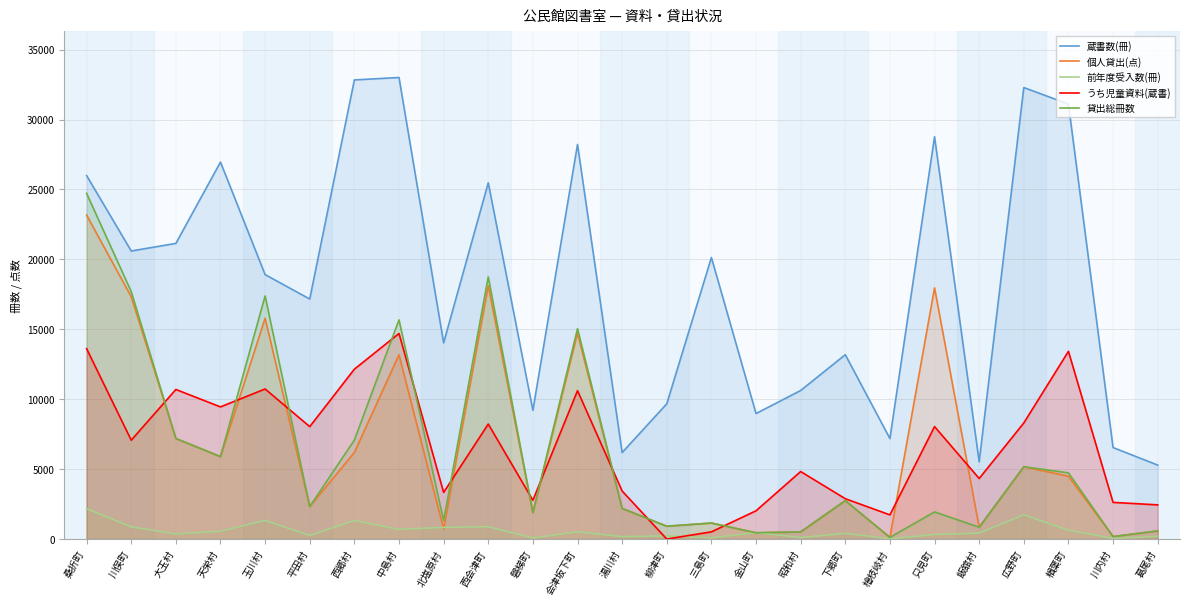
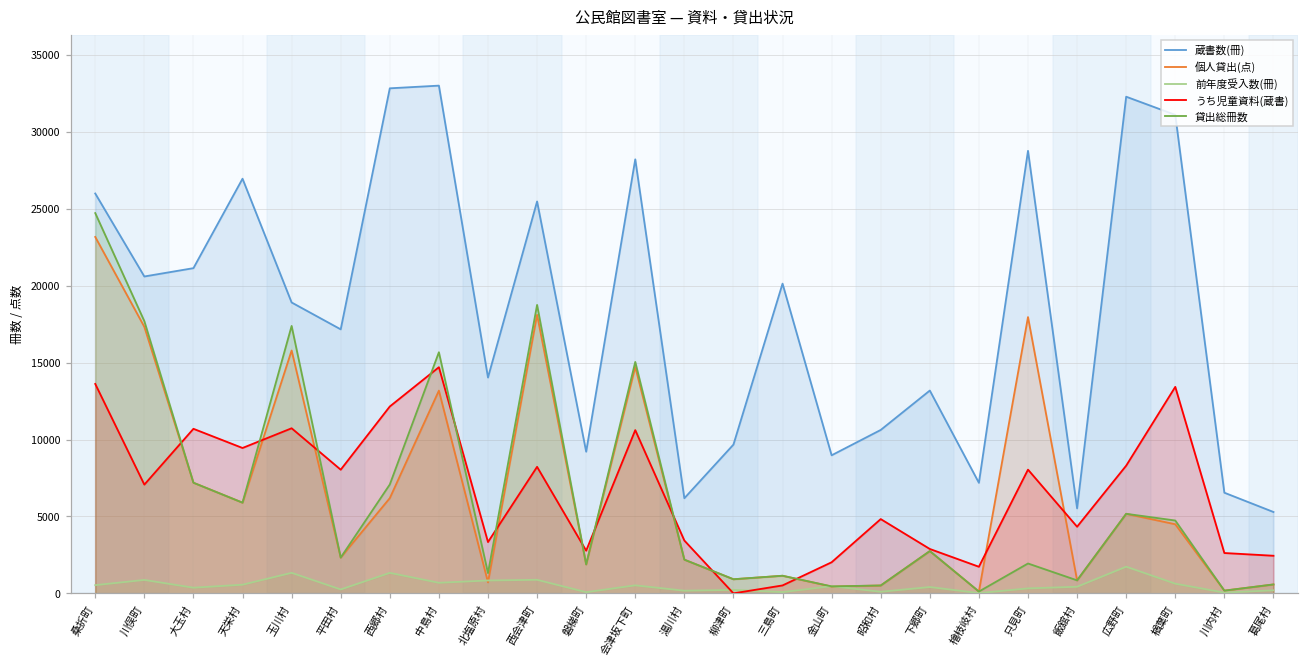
  {
    "蔵書数(冊)": {
      "桑折町": 26000,
      "川俣町": 20600,
      "大玉村": 21100,
      "天栄村": 27000,
      "玉川村": 18900,
      "平田村": 17200,
      "西郷村": 32800,
      "中島村": 33000,
      "北塩原村": 14000,
      "西会津町": 25500,
      "磐梯町": 9200,
      "会津坂下町": 28200,
      "湯川村": 6200,
      "柳津町": 9700,
      "三島町": 20100,
      "金山町": 9000,
      "昭和村": 10600,
      "下郷町": 13200,
      "檜枝岐村": 7200,
      "只見町": 28800,
      "飯舘村": 5500,
      "広野町": 32300,
      "川内村": 6500,
      "葛尾村": 5300
    },
    "個人貸出(点)": {
      "桑折町": 23200,
      "川俣町": 17300,
      "玉川村": 15800,
      "西郷村": 6200,
      "中島村": 13200,
      "西会津町": 18100,
      "会津坂下町": 14700,
      "只見町": 18000,
      "楢葉町": 4500
    },
    "前年度受入数(冊)": {
-     "桑折町": 2200,
+     "桑折町": 500,
      "川俣町": 900,
      "大玉村": 400,
      "天栄村": 600,
      "玉川村": 1300,
      "平田村": 300,
      "西郷村": 1300,
      "中島村": 700,
      "西会津町": 900,
      "磐梯町": 100,
      "会津坂下町": 500,
      "湯川村": 200,
      "柳津町": 200,
      "三島町": 100,
      "昭和村": 100,
      "下郷町": 400,
      "只見町": 300,
      "飯舘村": 400,
      "広野町": 1700,
      "楢葉町": 600,
      "葛尾村": 200
    },
    "うち児童資料(蔵書)": {
      "桑折町": 13600,
      "川俣町": 7100,
      "大玉村": 10700,
      "天栄村": 9500,
      "玉川村": 10700,
      "平田村": 8000,
      "西郷村": 12100,
      "中島村": 14700,
      "北塩原村": 3300,
      "西会津町": 8200,
      "磐梯町": 2800,
      "会津坂下町": 10600,
      "湯川村": 3400,
      "柳津町": 0,
      "三島町": 500,
      "金山町": 2000,
      "昭和村": 4800,
      "檜枝岐村": 1700,
      "只見町": 8000,
      "飯舘村": 4300,
      "広野町": 8300,
      "楢葉町": 13400,
      "川内村": 2600,
      "葛尾村": 2400
    },
    "貸出総冊数": {
      "桑折町": 24700,
      "川俣町": 17700,
      "玉川村": 17400,
      "西郷村": 7100,
      "中島村": 15700,
      "北塩原村": 1300,
      "西会津町": 18800,
      "会津坂下町": 15000,
      "只見町": 1900,
      "楢葉町": 4700
    }
  }
